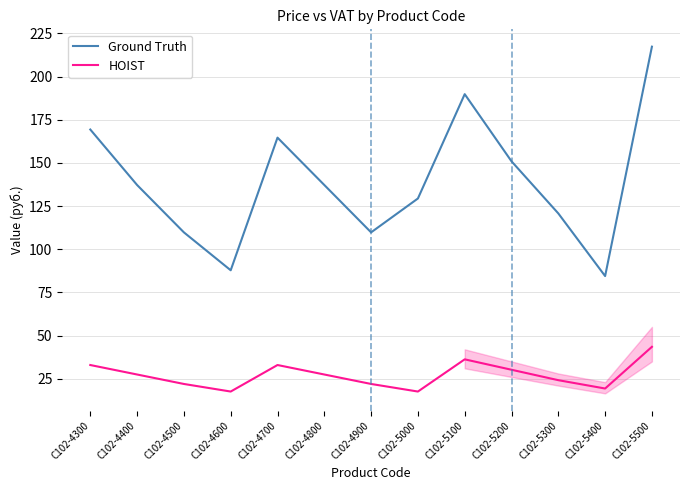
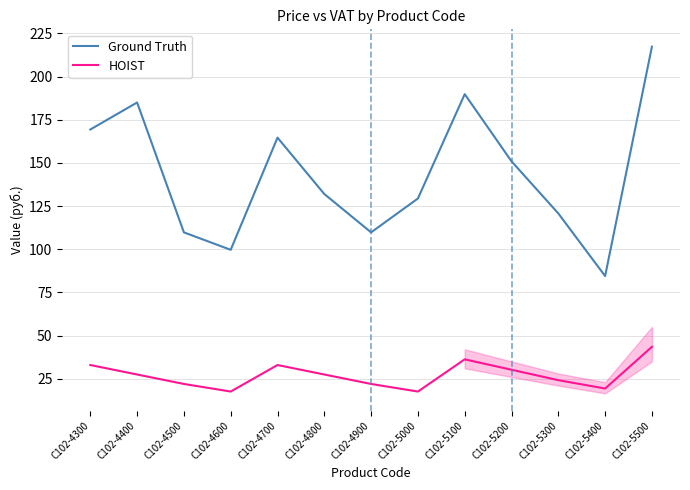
  {
    "Ground Truth": {
      "С102-4300": 169,
-     "С102-4400": 137,
+     "С102-4400": 185,
      "С102-4500": 110,
-     "С102-4600": 88,
+     "С102-4600": 100,
      "С102-4700": 165,
-     "С102-4800": 137,
+     "С102-4800": 132,
      "С102-4900": 110,
      "С102-5000": 129,
      "С102-5100": 190,
      "С102-5200": 151,
      "С102-5300": 121,
      "С102-5400": 84,
      "С102-5500": 217
    }
  }
